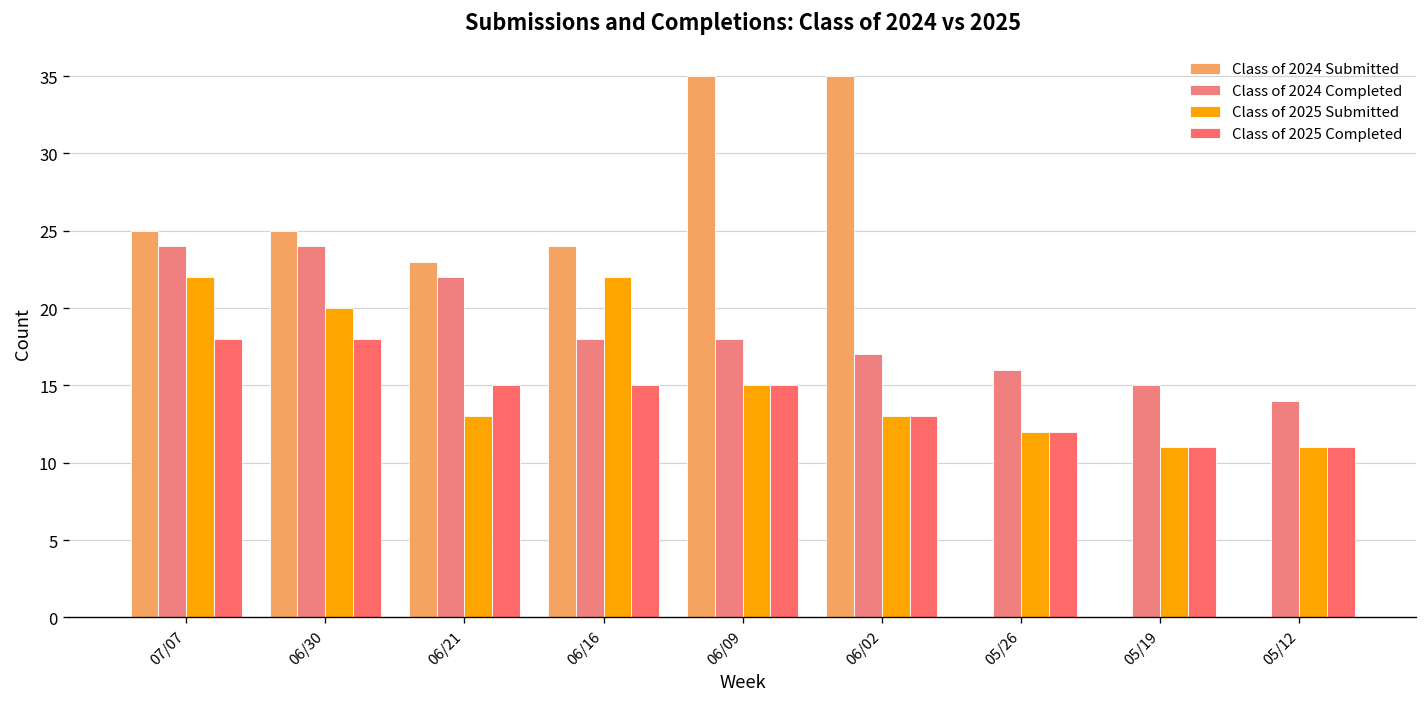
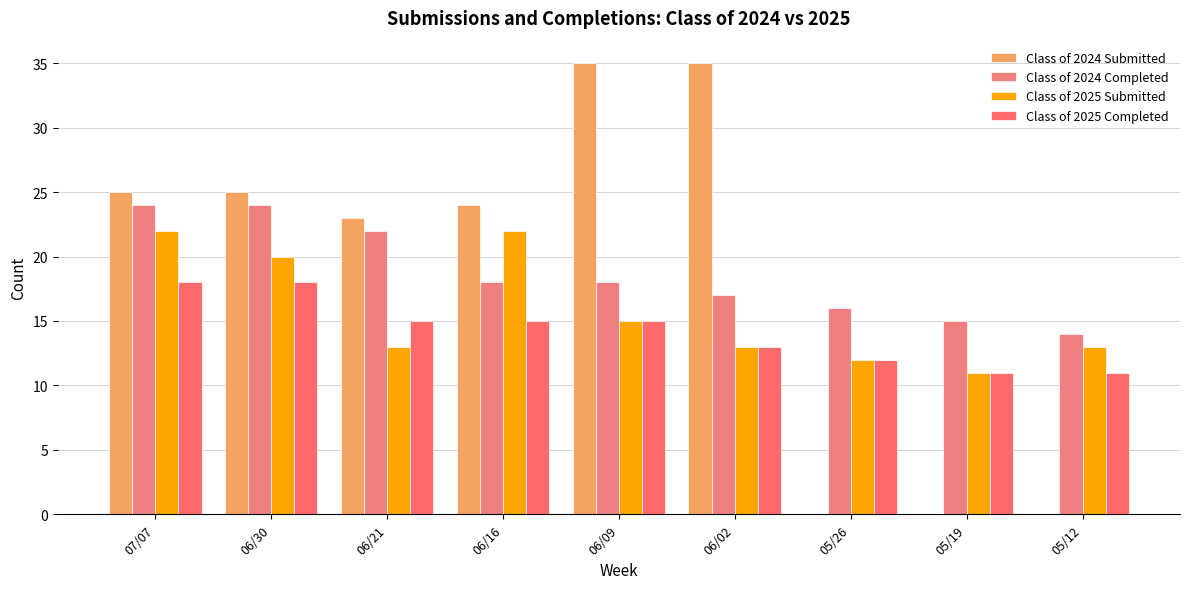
  {
    "Class of 2025 Submitted": {
      "07/07": 22,
      "06/30": 20,
      "06/21": 13,
      "06/16": 22,
      "06/09": 15,
      "06/02": 13,
      "05/26": 12,
      "05/19": 11,
-     "05/12": 11
+     "05/12": 13
    }
  }
